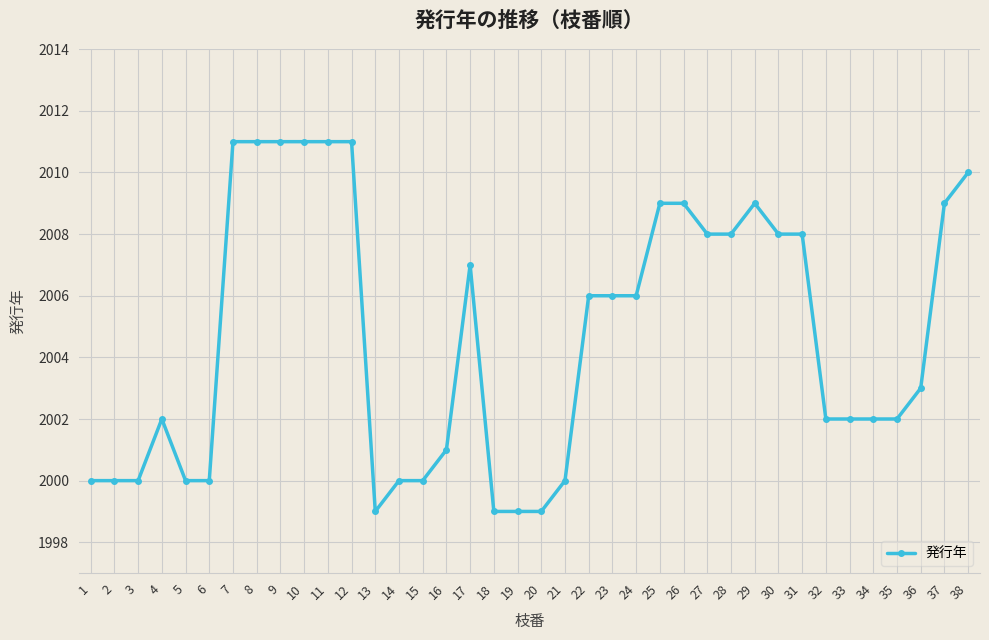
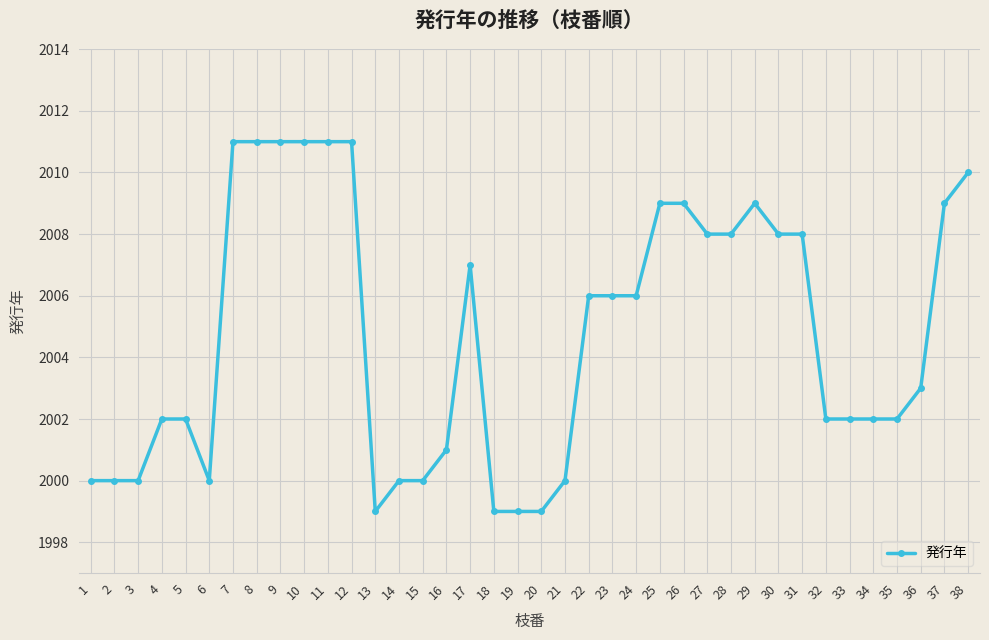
  {
    "1": 2000,
    "2": 2000,
    "3": 2000,
    "4": 2002,
-   "5": 2000,
+   "5": 2002,
    "6": 2000,
    "7": 2011,
    "8": 2011,
    "9": 2011,
    "10": 2011,
    "11": 2011,
    "12": 2011,
    "13": 1999,
    "14": 2000,
    "15": 2000,
    "16": 2001,
    "17": 2007,
    "18": 1999,
    "19": 1999,
    "20": 1999,
    "21": 2000,
    "22": 2006,
    "23": 2006,
    "24": 2006,
    "25": 2009,
    "26": 2009,
    "27": 2008,
    "28": 2008,
    "29": 2009,
    "30": 2008,
    "31": 2008,
    "32": 2002,
    "33": 2002,
    "34": 2002,
    "35": 2002,
    "36": 2003,
    "37": 2009,
    "38": 2010
  }
